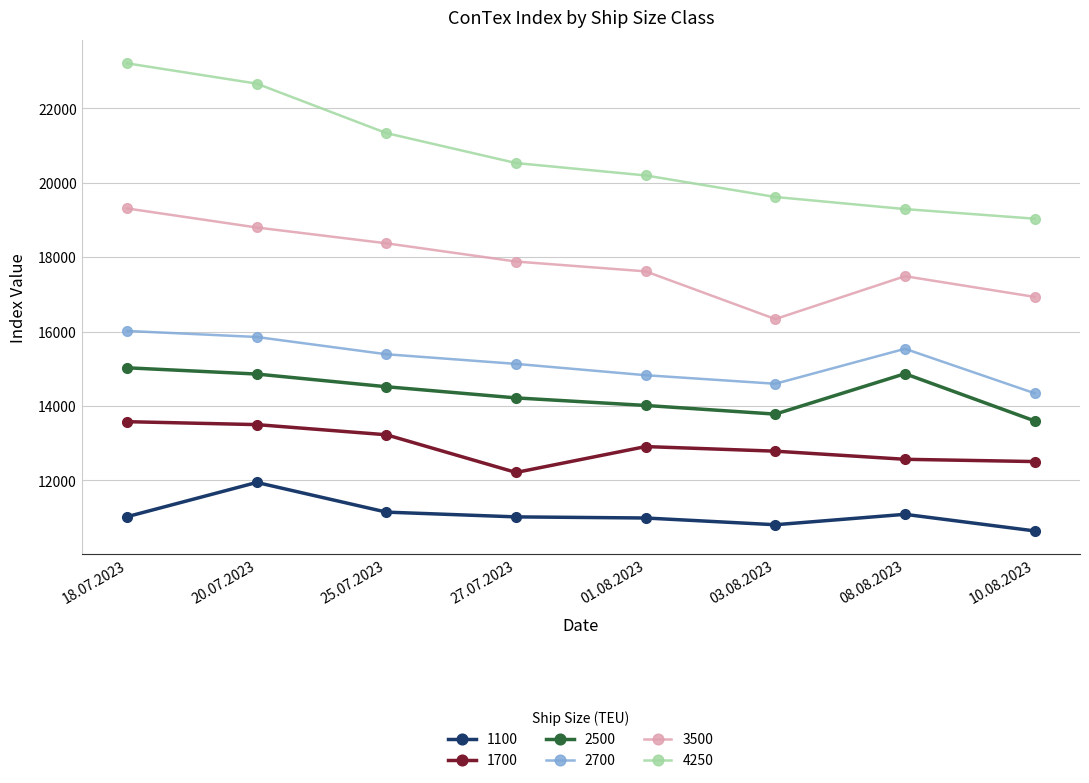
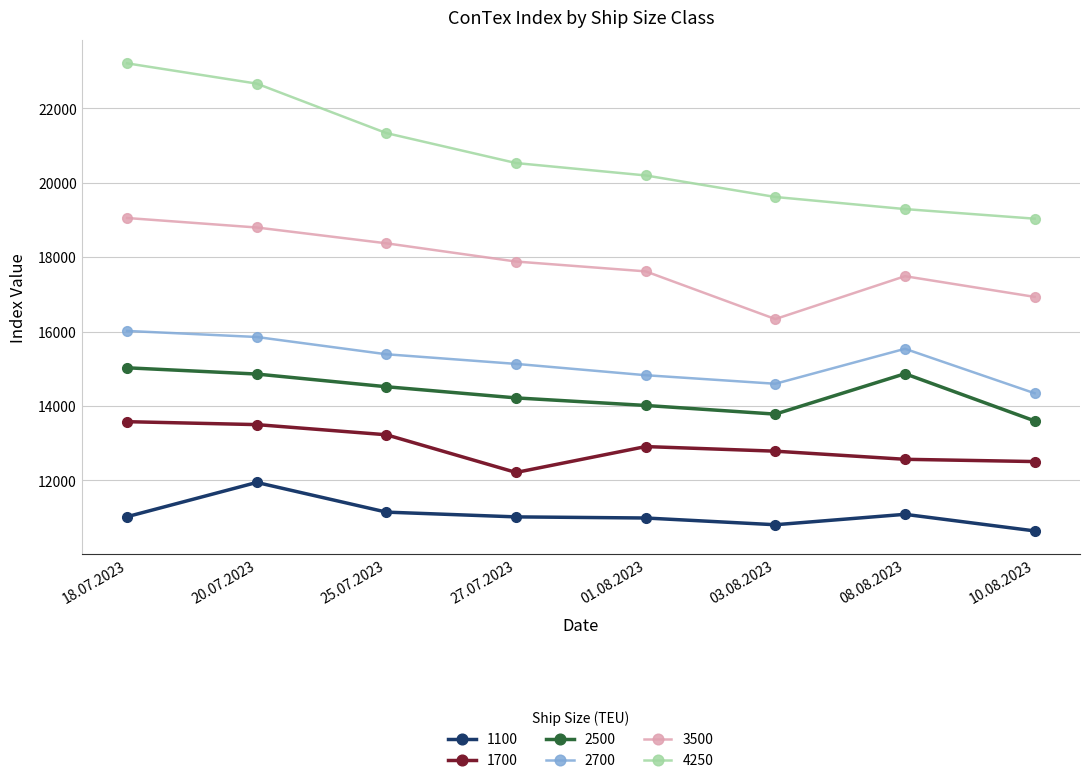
  {
    "1100": {
      "18.07.2023": 11000,
      "20.07.2023": 11900,
      "25.07.2023": 11100,
      "27.07.2023": 11000,
      "01.08.2023": 11000,
      "03.08.2023": 10800,
      "08.08.2023": 11100,
      "10.08.2023": 10600
    },
    "1700": {
      "18.07.2023": 13600,
      "20.07.2023": 13500,
      "25.07.2023": 13200,
      "27.07.2023": 12200,
      "01.08.2023": 12900,
      "03.08.2023": 12800,
      "08.08.2023": 12600,
      "10.08.2023": 12500
    },
    "2500": {
      "18.07.2023": 15000,
      "20.07.2023": 14900,
      "25.07.2023": 14500,
      "27.07.2023": 14200,
      "01.08.2023": 14000,
      "03.08.2023": 13800,
      "08.08.2023": 14900,
      "10.08.2023": 13600
    },
    "2700": {
      "18.07.2023": 16000,
      "20.07.2023": 15900,
      "25.07.2023": 15400,
      "27.07.2023": 15100,
      "01.08.2023": 14800,
      "03.08.2023": 14600,
      "08.08.2023": 15500,
      "10.08.2023": 14300
    },
    "3500": {
-     "18.07.2023": 19300,
+     "18.07.2023": 19100,
      "20.07.2023": 18800,
      "25.07.2023": 18400,
      "27.07.2023": 17900,
      "01.08.2023": 17600,
      "03.08.2023": 16300,
      "08.08.2023": 17500,
      "10.08.2023": 16900
    },
    "4250": {
      "18.07.2023": 23200,
      "20.07.2023": 22700,
      "25.07.2023": 21300,
      "27.07.2023": 20500,
      "01.08.2023": 20200,
      "03.08.2023": 19600,
      "08.08.2023": 19300,
      "10.08.2023": 19000
    }
  }
